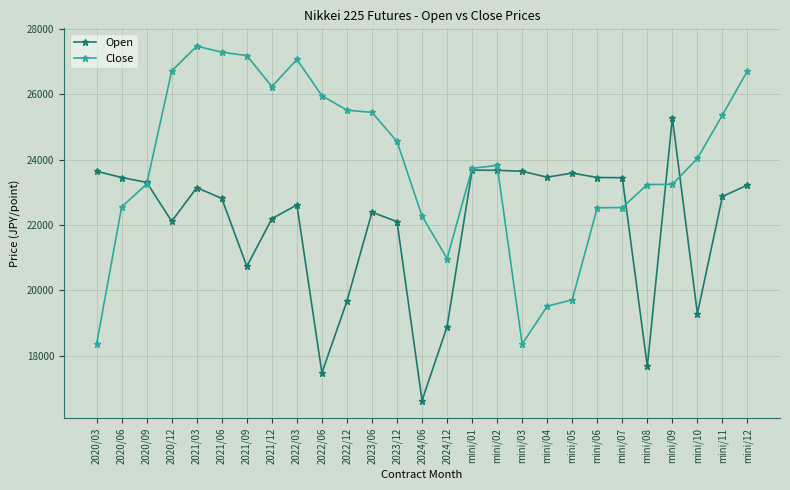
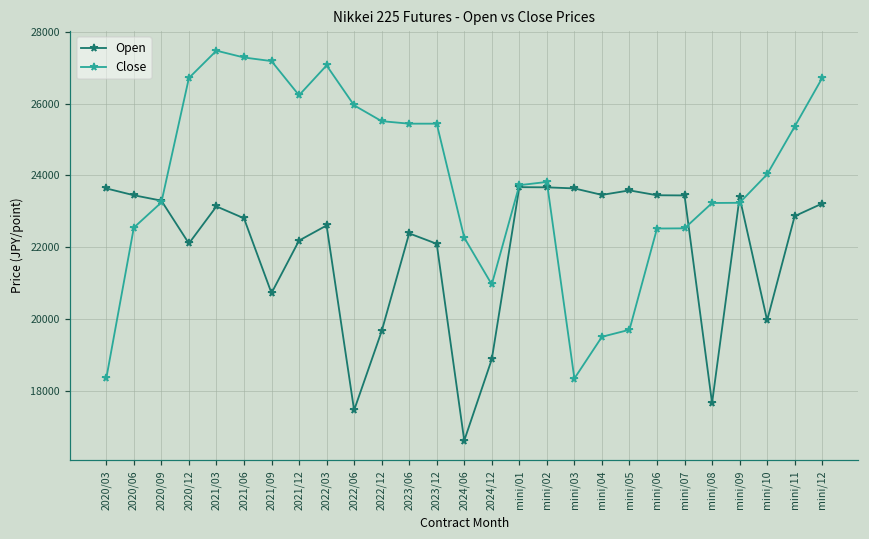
  {
    "Open": {
      "2020/03": 23600,
      "2020/06": 23500,
      "2020/12": 22100,
      "2021/03": 23100,
      "2021/06": 22800,
      "2021/09": 20700,
      "2021/12": 22200,
      "2022/03": 22600,
      "2022/06": 17500,
      "2022/12": 19700,
      "2023/06": 22400,
      "2023/12": 22100,
      "2024/06": 16600,
      "2024/12": 18900,
      "mini/02": 23700,
      "mini/03": 23600,
      "mini/04": 23500,
      "mini/05": 23600,
      "mini/06": 23500,
      "mini/07": 23400,
      "mini/08": 17700,
-     "mini/09": 25300,
-     "mini/10": 19300,
+     "mini/09": 23400,
+     "mini/10": 20000,
      "mini/11": 22900,
      "mini/12": 23200
    },
    "Close": {
      "2020/03": 18400,
      "2020/06": 22600,
      "2020/12": 26700,
      "2021/03": 27500,
      "2021/06": 27300,
      "2021/09": 27200,
      "2021/12": 26200,
      "2022/03": 27100,
      "2022/06": 26000,
      "2022/12": 25500,
      "2023/06": 25400,
-     "2023/12": 24600,
+     "2023/12": 25400,
      "2024/06": 22300,
      "2024/12": 21000,
      "mini/02": 23800,
      "mini/03": 18400,
      "mini/04": 19500,
      "mini/05": 19700,
      "mini/06": 22500,
      "mini/07": 22500,
      "mini/08": 23200,
      "mini/09": 23200,
      "mini/10": 24000,
      "mini/11": 25400,
      "mini/12": 26700
    }
  }
